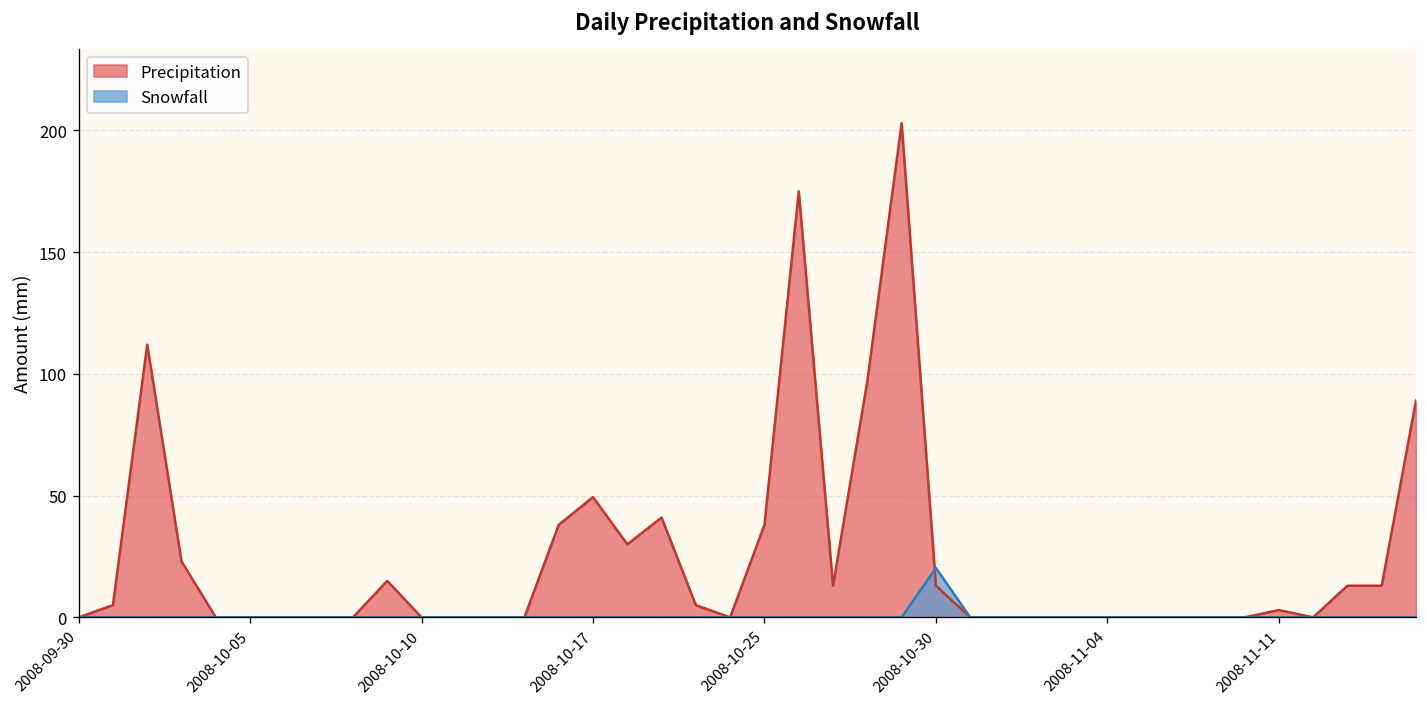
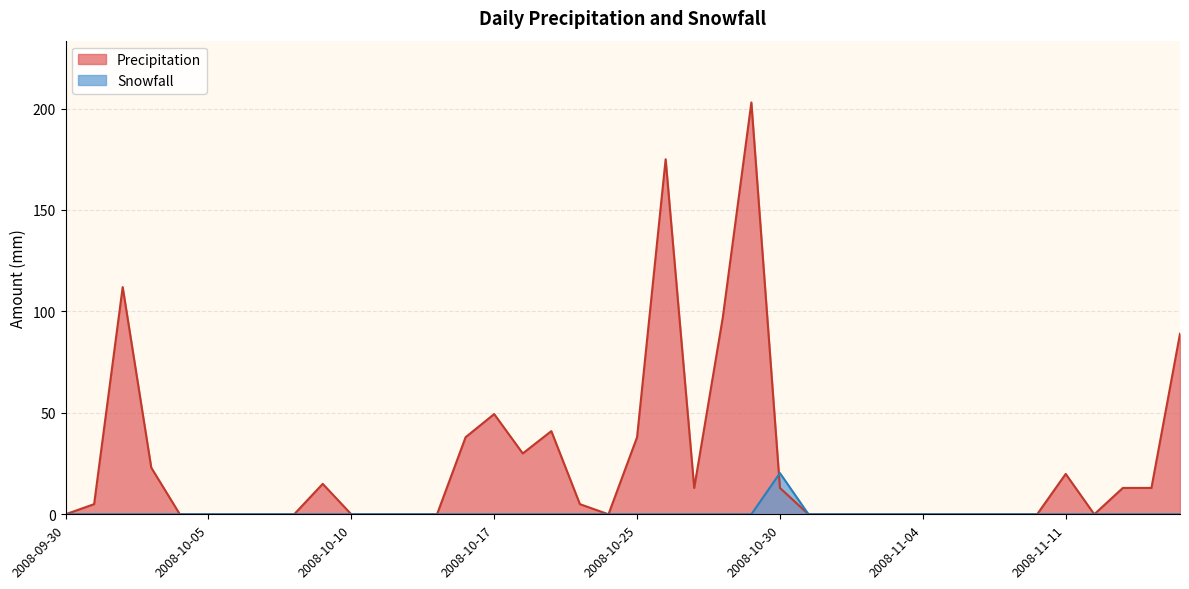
  {
    "Precipitation": {
      "2008-10-17": 49,
      "2008-10-25": 38,
      "2008-10-30": 13,
-     "2008-11-11": 3
+     "2008-11-11": 20
    },
    "Snowfall": {
      "2008-10-17": 0,
      "2008-10-25": 0,
      "2008-10-30": 20,
      "2008-11-11": 0
    }
  }
